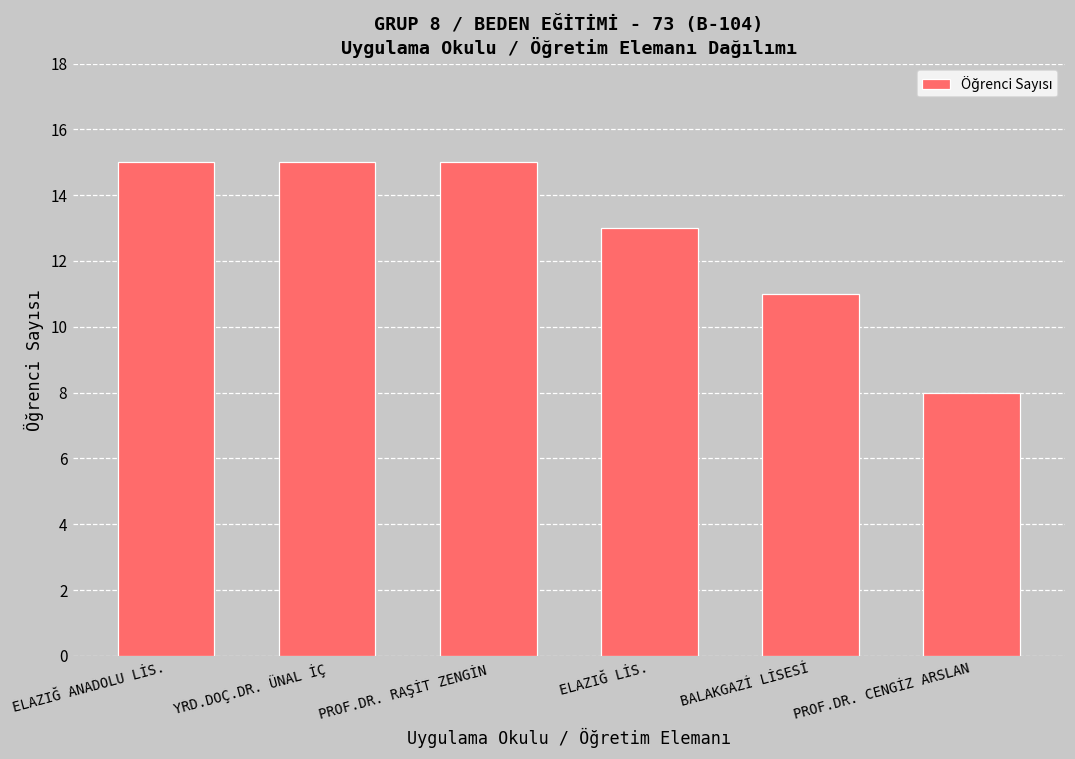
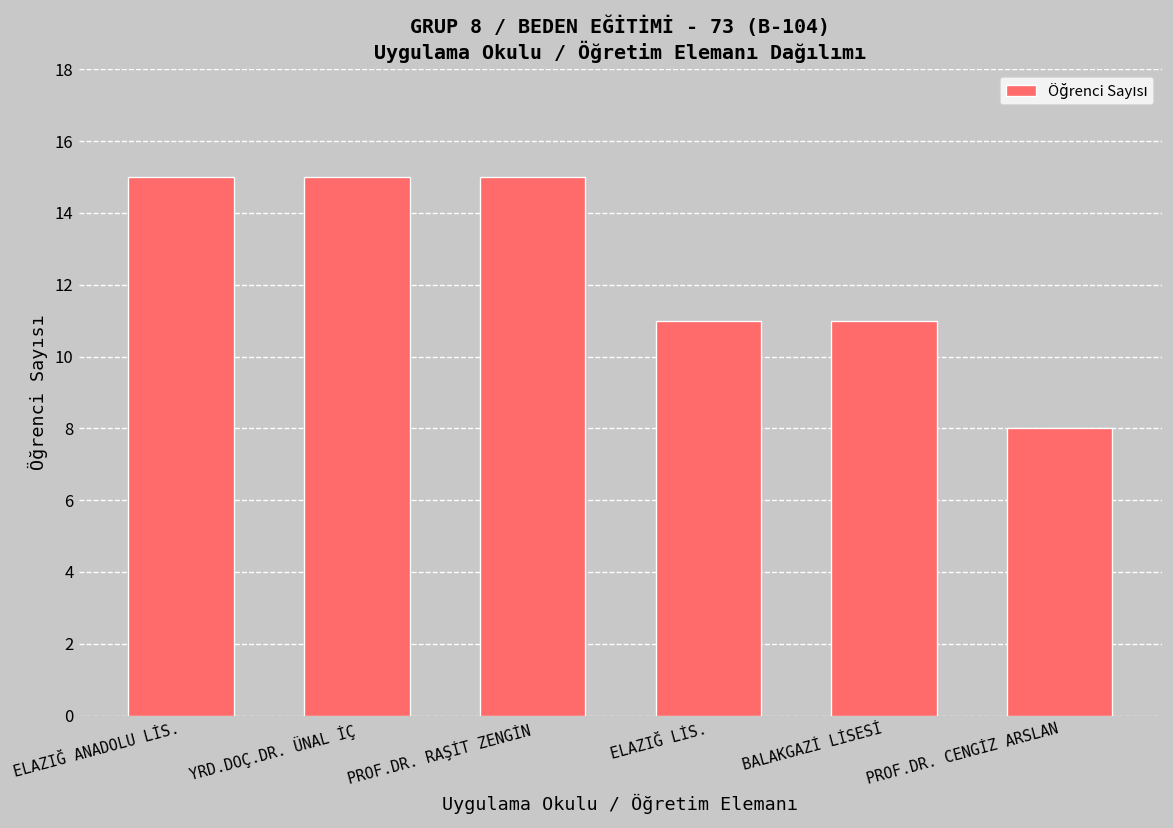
  {
    "ELAZIĞ ANADOLU LİS.": 15,
    "YRD.DOÇ.DR. ÜNAL İÇ": 15,
    "PROF.DR. RAŞİT ZENGİN": 15,
-   "ELAZIĞ LİS.": 13,
+   "ELAZIĞ LİS.": 11,
    "BALAKGAZİ LİSESİ": 11,
    "PROF.DR. CENGİZ ARSLAN": 8
  }
